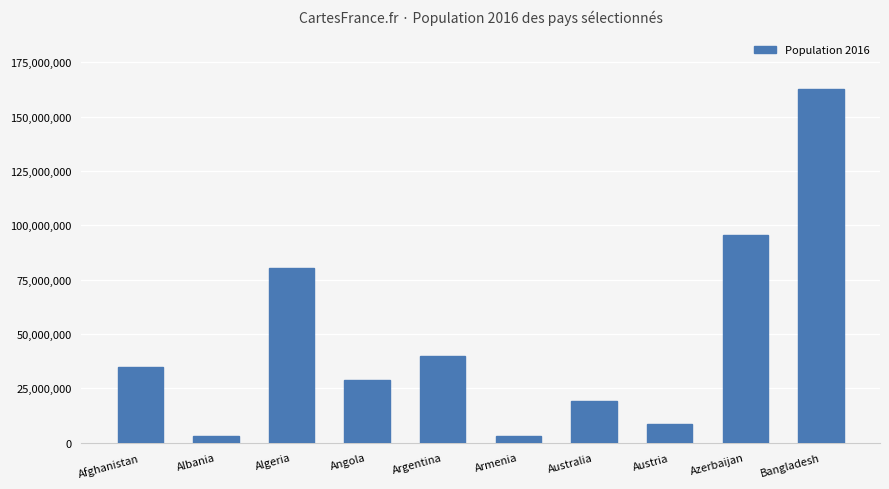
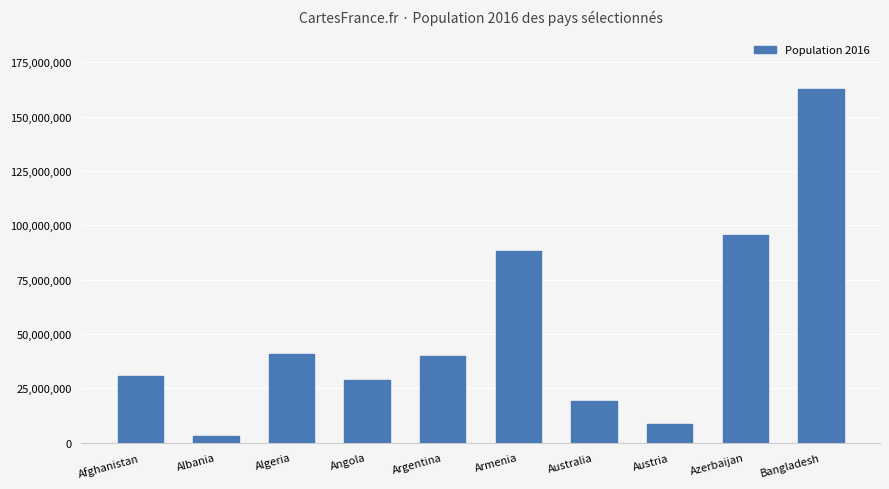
  {
-   "Afghanistan": "35,000,000",
+   "Afghanistan": "30,000,000",
    "Albania": "3,000,000",
-   "Algeria": "80,000,000",
+   "Algeria": "41,000,000",
    "Angola": "29,000,000",
    "Argentina": "40,000,000",
-   "Armenia": "3,000,000",
+   "Armenia": "88,000,000",
    "Australia": "19,000,000",
    "Austria": "9,000,000",
    "Azerbaijan": "95,000,000",
    "Bangladesh": "163,000,000"
  }
